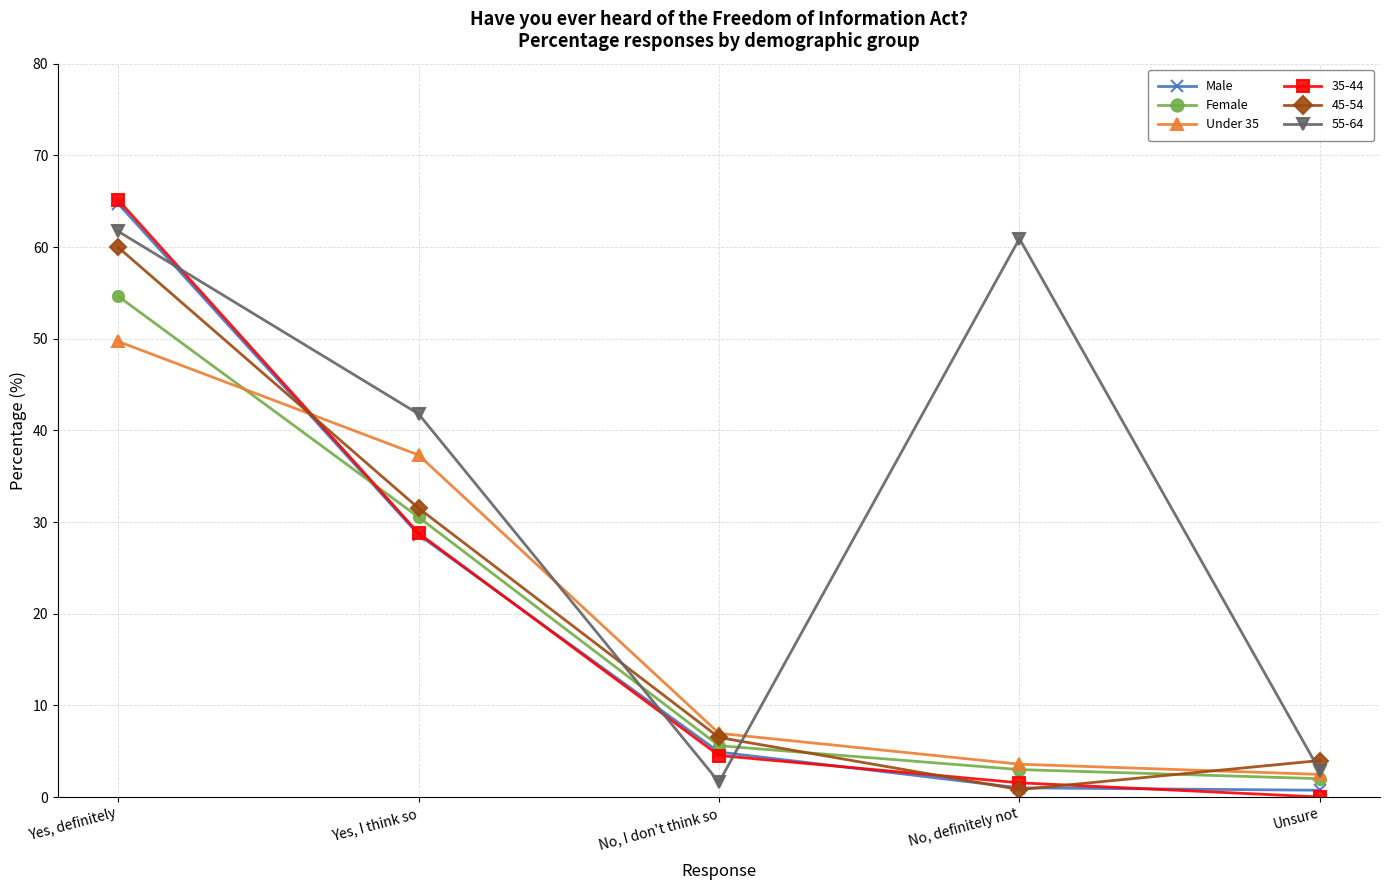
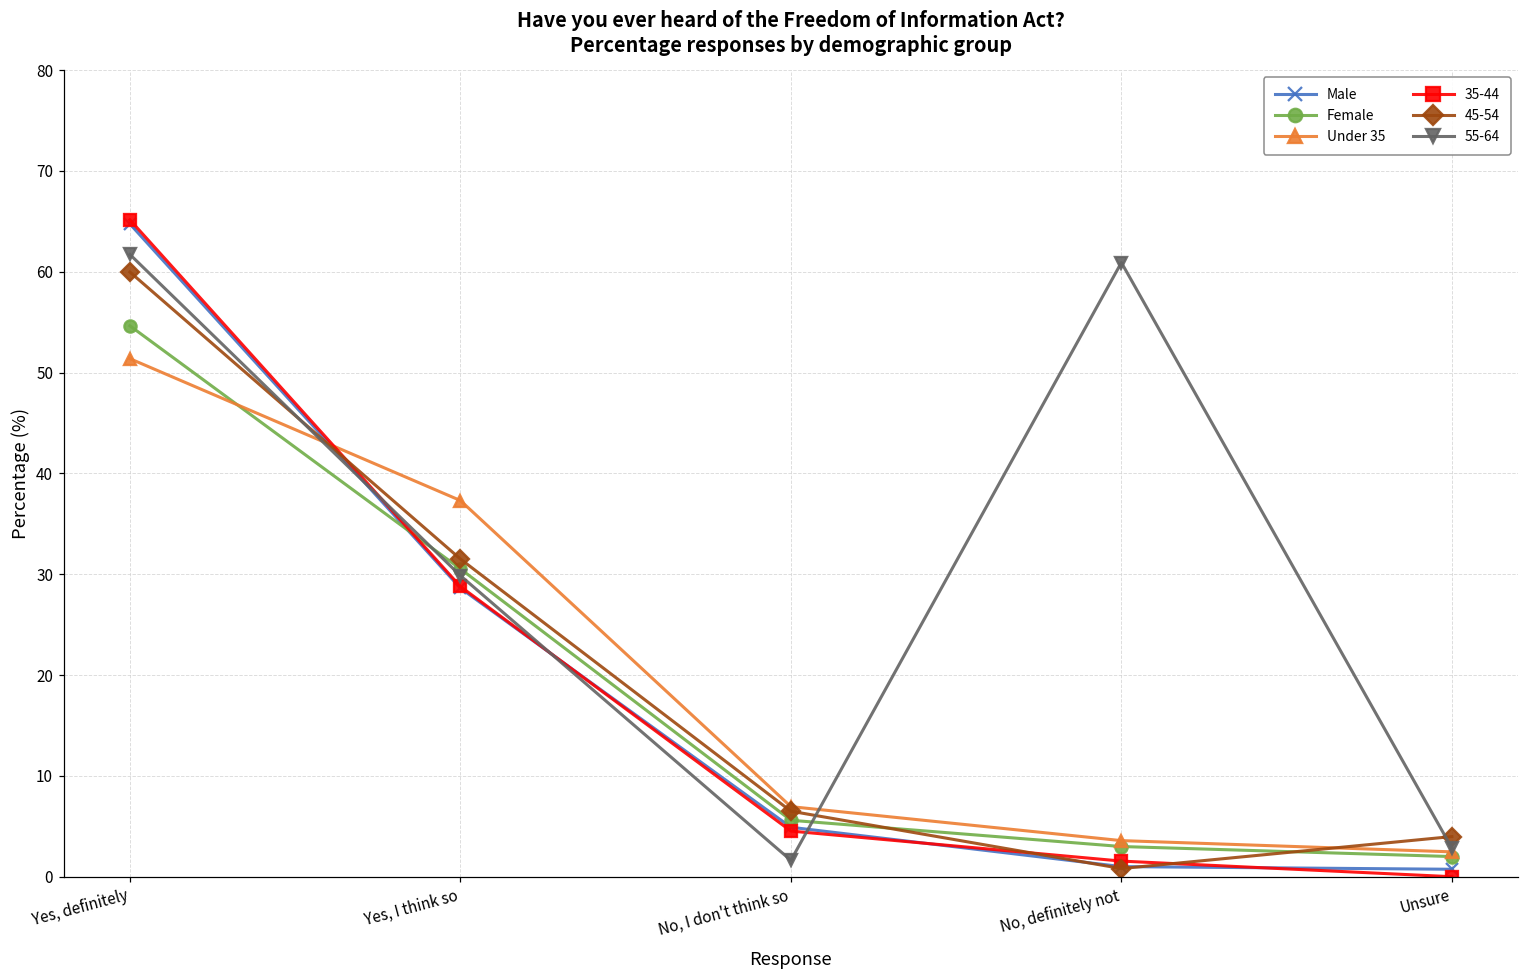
  {
    "Male": {
      "Yes, definitely": 65,
      "No, I don't think so": 5,
      "Unsure": 1
    },
    "Female": {
      "Yes, definitely": 55,
      "Yes, I think so": 31,
      "No, I don't think so": 6,
      "No, definitely not": 3,
      "Unsure": 2
    },
    "Under 35": {
-     "Yes, definitely": 50,
+     "Yes, definitely": 51,
      "Yes, I think so": 37,
      "No, I don't think so": 7,
      "No, definitely not": 4,
      "Unsure": 2
    },
    "35-44": {
      "Yes, definitely": 65,
      "No, I don't think so": 5,
      "No, definitely not": 2,
      "Unsure": 0
    },
    "45-54": {
      "Yes, definitely": 60,
      "Yes, I think so": 32,
      "No, I don't think so": 6,
      "Unsure": 4
    },
    "55-64": {
      "Yes, definitely": 62,
-     "Yes, I think so": 42,
+     "Yes, I think so": 30,
      "No, I don't think so": 2,
      "No, definitely not": 61,
      "Unsure": 3
    }
  }
